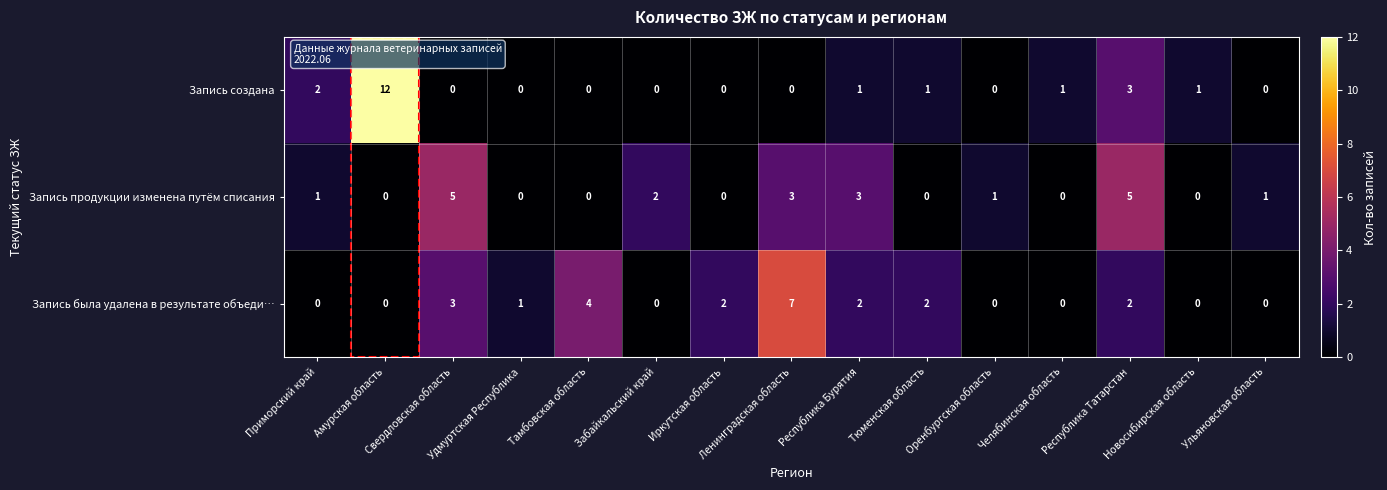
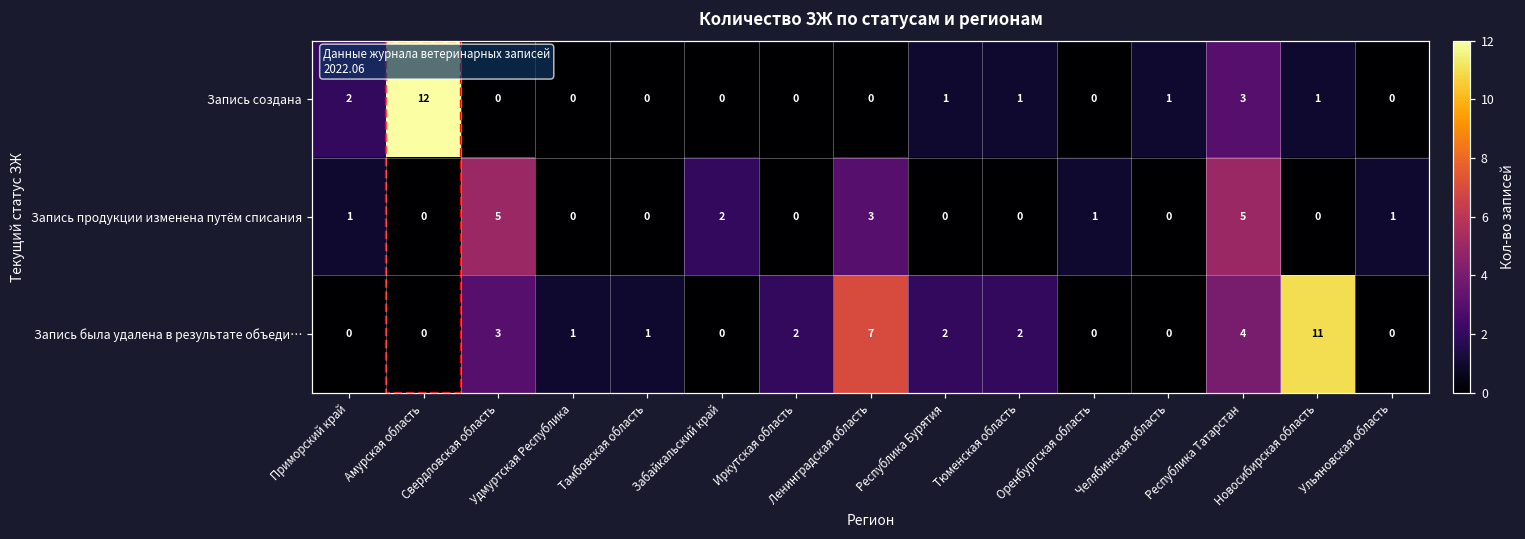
  {
    "Запись создана": {
      "Приморский край": 2,
      "Амурская область": 12,
      "Свердловская область": 0,
      "Удмуртская Республика": 0,
      "Тамбовская область": 0,
      "Забайкальский край": 0,
      "Иркутская область": 0,
      "Ленинградская область": 0,
      "Республика Бурятия": 1,
      "Тюменская область": 1,
      "Оренбургская область": 0,
      "Челябинская область": 1,
      "Республика Татарстан": 3,
      "Новосибирская область": 1,
      "Ульяновская область": 0
    },
    "Запись продукции изменена путём списания": {
      "Приморский край": 1,
      "Амурская область": 0,
      "Свердловская область": 5,
      "Удмуртская Республика": 0,
      "Тамбовская область": 0,
      "Забайкальский край": 2,
      "Иркутская область": 0,
      "Ленинградская область": 3,
-     "Республика Бурятия": 3,
+     "Республика Бурятия": 0,
      "Тюменская область": 0,
      "Оренбургская область": 1,
      "Челябинская область": 0,
      "Республика Татарстан": 5,
      "Новосибирская область": 0,
      "Ульяновская область": 1
    },
    "Запись была удалена в результате объеди…": {
      "Приморский край": 0,
      "Амурская область": 0,
      "Свердловская область": 3,
      "Удмуртская Республика": 1,
-     "Тамбовская область": 4,
+     "Тамбовская область": 1,
      "Забайкальский край": 0,
      "Иркутская область": 2,
      "Ленинградская область": 7,
      "Республика Бурятия": 2,
      "Тюменская область": 2,
      "Оренбургская область": 0,
      "Челябинская область": 0,
-     "Республика Татарстан": 2,
-     "Новосибирская область": 0,
+     "Республика Татарстан": 4,
+     "Новосибирская область": 11,
      "Ульяновская область": 0
    }
  }
